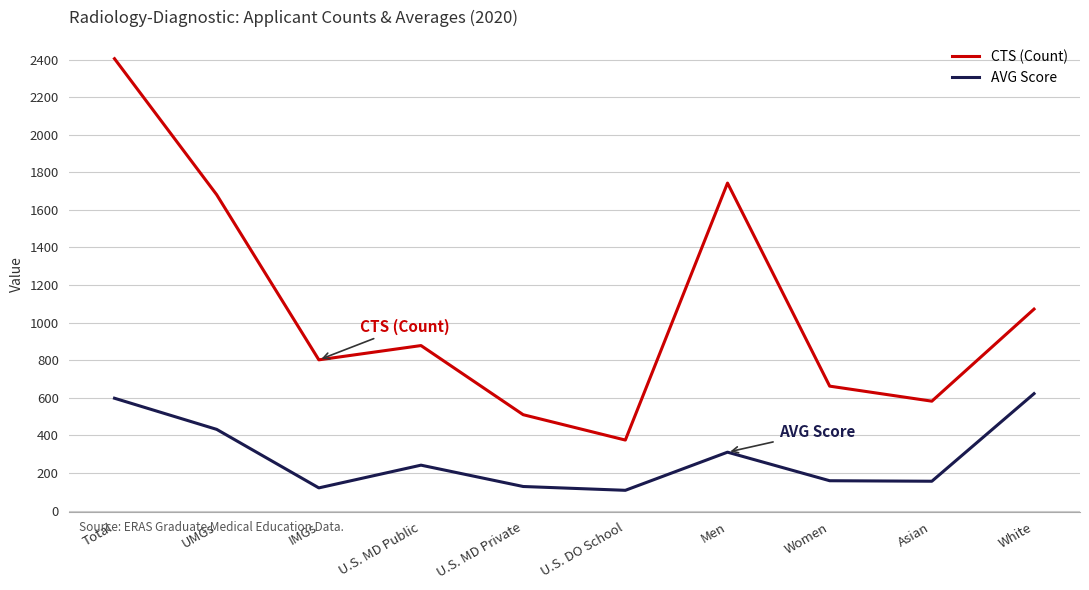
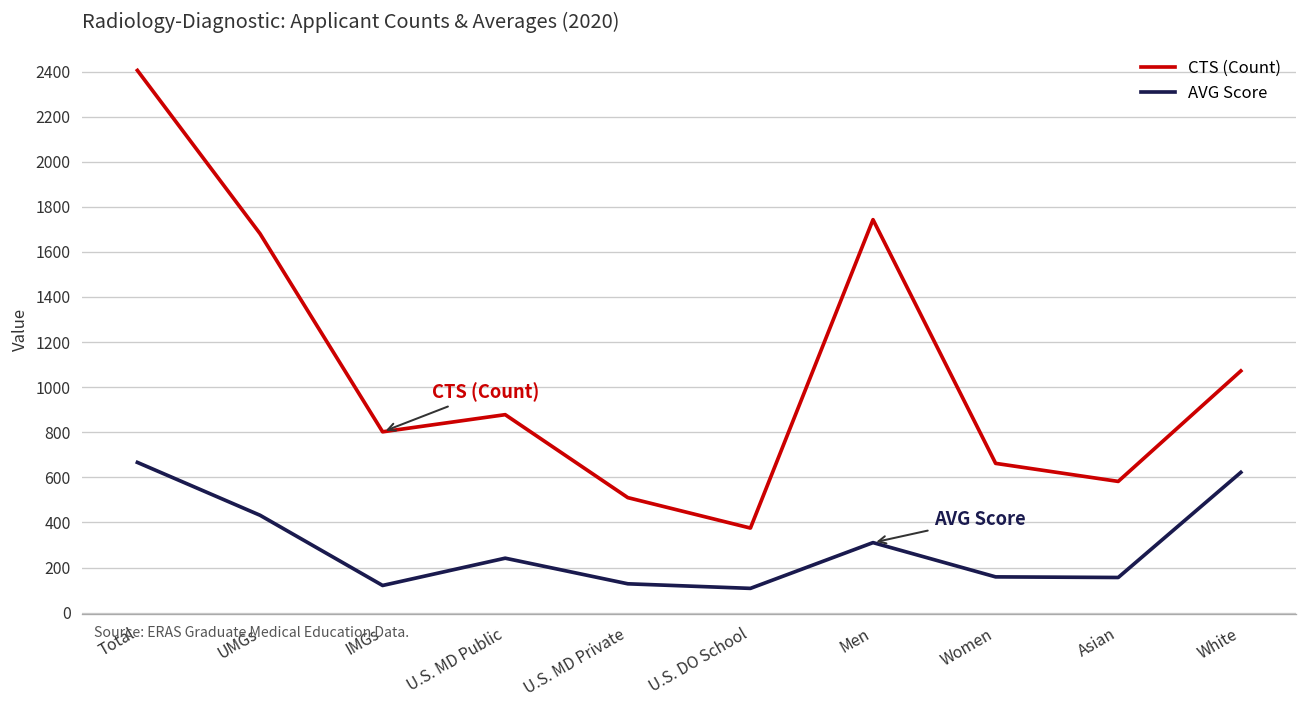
  {
    "CTS (Count)": {
      "Total": 2410,
      "UMGs": 1680,
      "IMGs": 800,
      "U.S. MD Public": 880,
      "U.S. MD Private": 510,
      "U.S. DO School": 380,
      "Men": 1740,
      "Women": 660,
      "Asian": 580,
      "White": 1070
    },
    "AVG Score": {
-     "Total": 600,
+     "Total": 670,
      "UMGs": 430,
      "IMGs": 120,
      "U.S. MD Public": 240,
      "U.S. MD Private": 130,
      "U.S. DO School": 110,
      "Men": 310,
      "Women": 160,
      "Asian": 160,
      "White": 620
    }
  }
